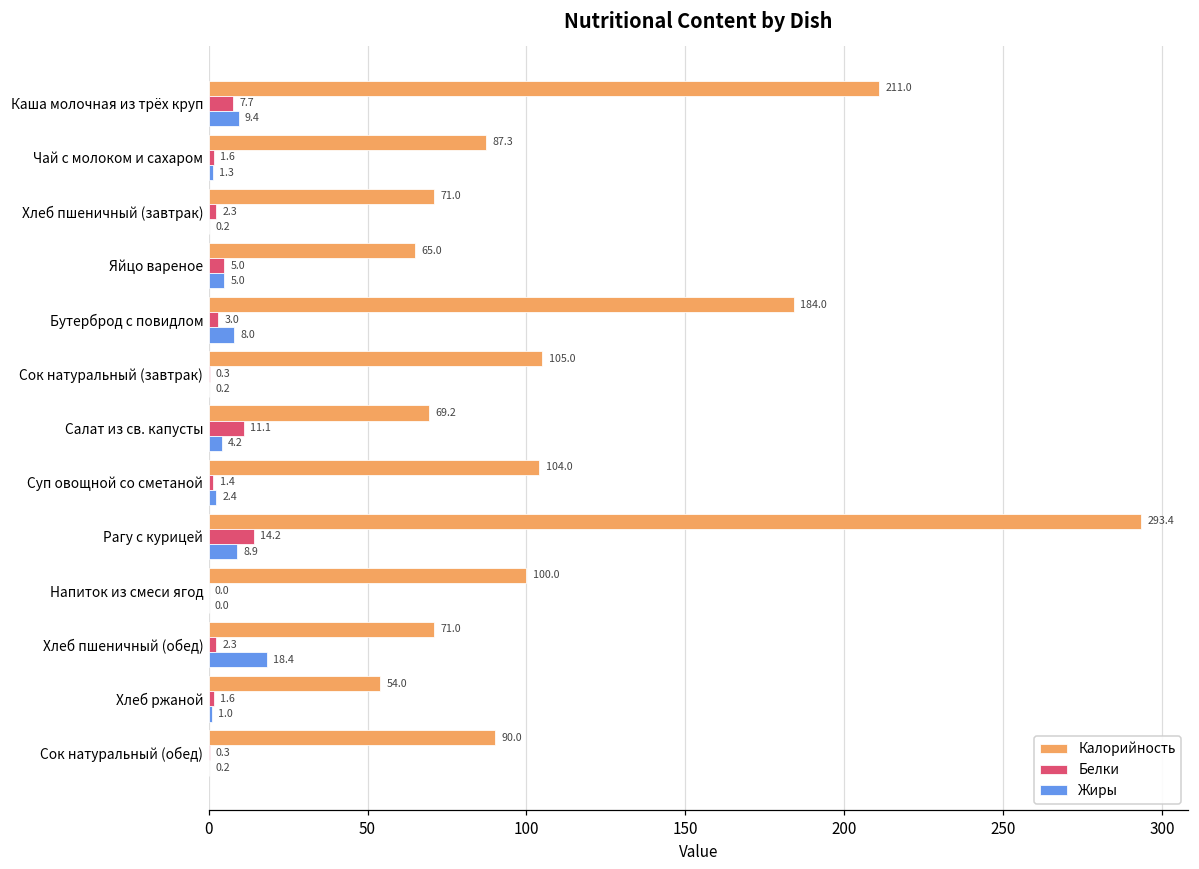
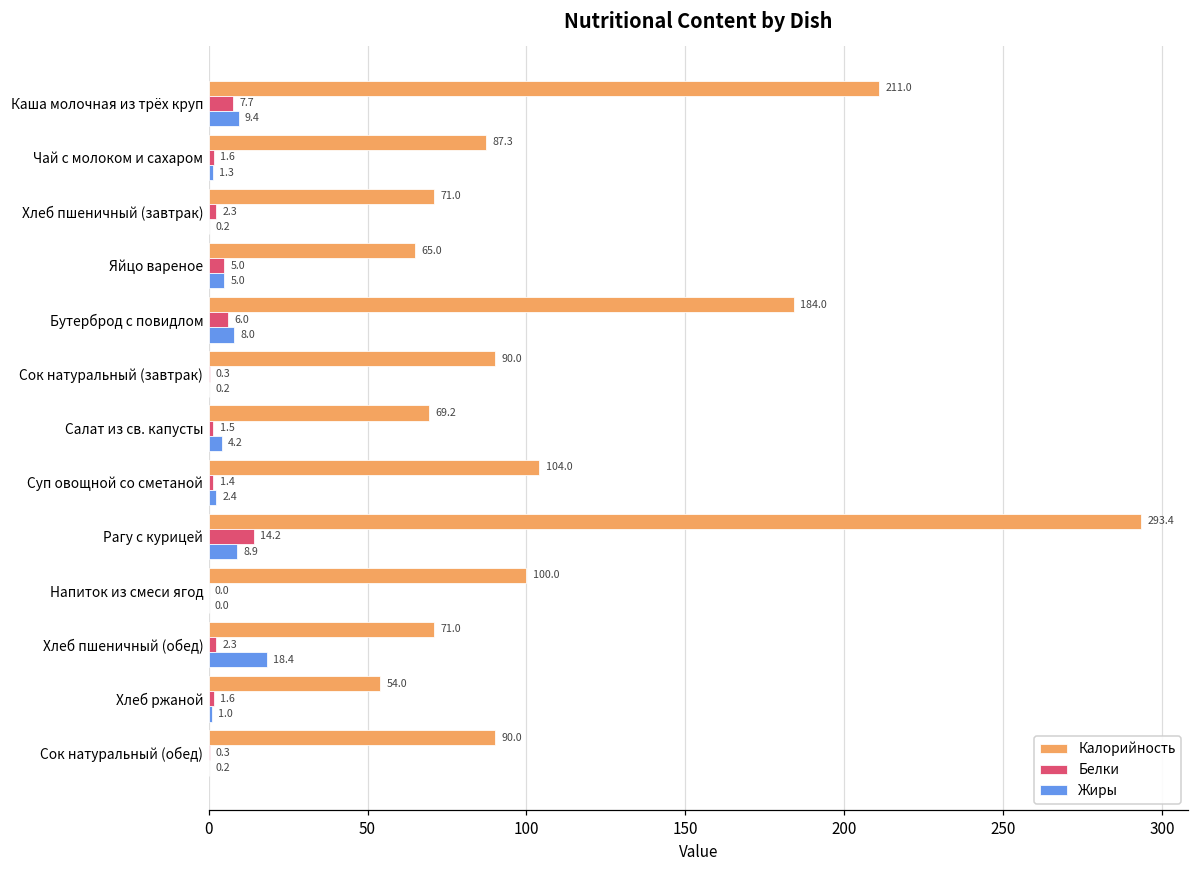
  {
    "Калорийность": {
      "Каша молочная из трёх круп": 211.0,
      "Чай с молоком и сахаром": 87.3,
      "Хлеб пшеничный (завтрак)": 71.0,
      "Яйцо вареное": 65.0,
      "Бутерброд с повидлом": 184.0,
-     "Сок натуральный (завтрак)": 105.0,
+     "Сок натуральный (завтрак)": 90.0,
      "Салат из св. капусты": 69.2,
      "Суп овощной со сметаной": 104.0,
      "Рагу с курицей": 293.4,
      "Напиток из смеси ягод": 100.0,
      "Хлеб пшеничный (обед)": 71.0,
      "Хлеб ржаной": 54.0,
      "Сок натуральный (обед)": 90.0
    },
    "Белки": {
      "Каша молочная из трёх круп": 7.7,
      "Чай с молоком и сахаром": 1.6,
      "Хлеб пшеничный (завтрак)": 2.3,
      "Яйцо вареное": 5.0,
-     "Бутерброд с повидлом": 3.0,
+     "Бутерброд с повидлом": 6.0,
      "Сок натуральный (завтрак)": 0.3,
-     "Салат из св. капусты": 11.1,
+     "Салат из св. капусты": 1.5,
      "Суп овощной со сметаной": 1.4,
      "Рагу с курицей": 14.2,
      "Напиток из смеси ягод": 0.0,
      "Хлеб пшеничный (обед)": 2.3,
      "Хлеб ржаной": 1.6,
      "Сок натуральный (обед)": 0.3
    },
    "Жиры": {
      "Каша молочная из трёх круп": 9.4,
      "Чай с молоком и сахаром": 1.3,
      "Хлеб пшеничный (завтрак)": 0.2,
      "Яйцо вареное": 5.0,
      "Бутерброд с повидлом": 8.0,
      "Сок натуральный (завтрак)": 0.2,
      "Салат из св. капусты": 4.2,
      "Суп овощной со сметаной": 2.4,
      "Рагу с курицей": 8.9,
      "Напиток из смеси ягод": 0.0,
      "Хлеб пшеничный (обед)": 18.4,
      "Хлеб ржаной": 1.0,
      "Сок натуральный (обед)": 0.2
    }
  }
